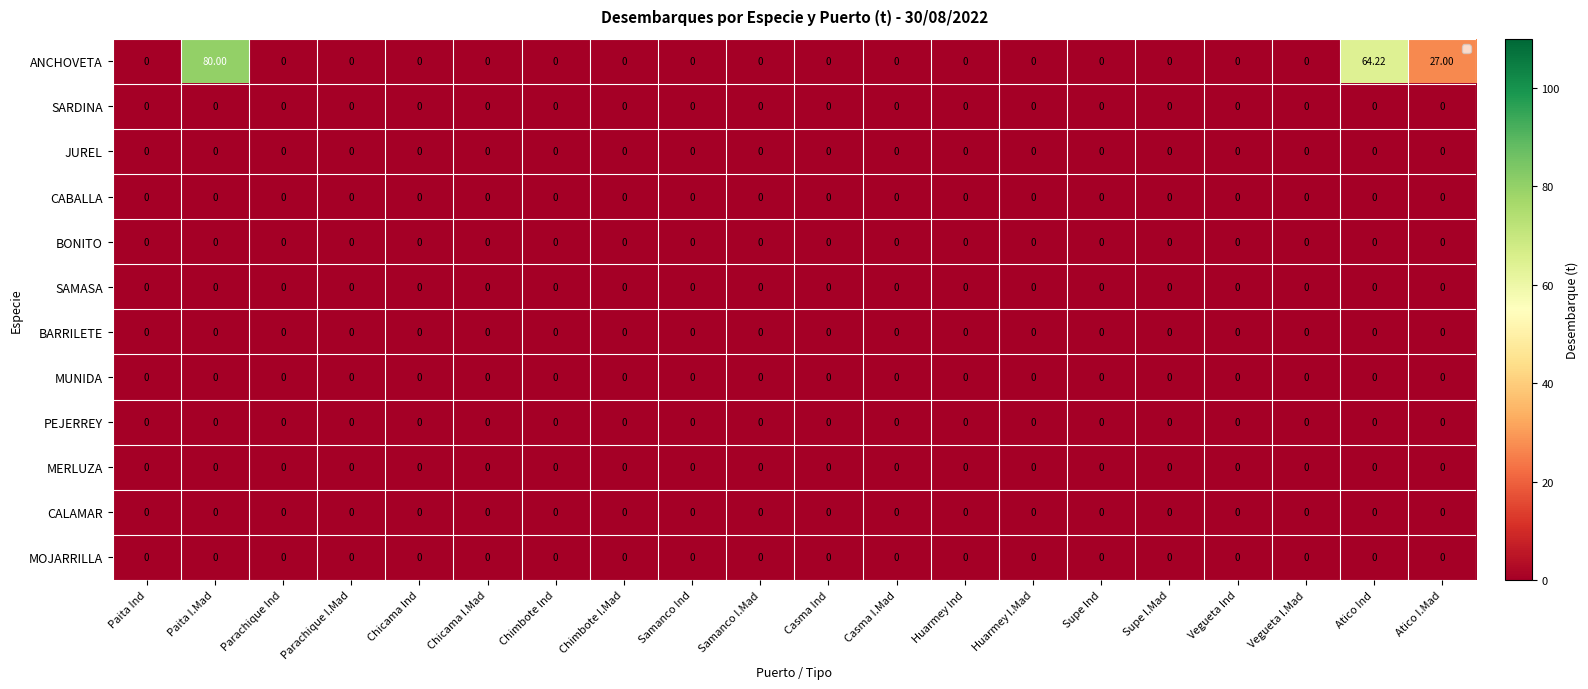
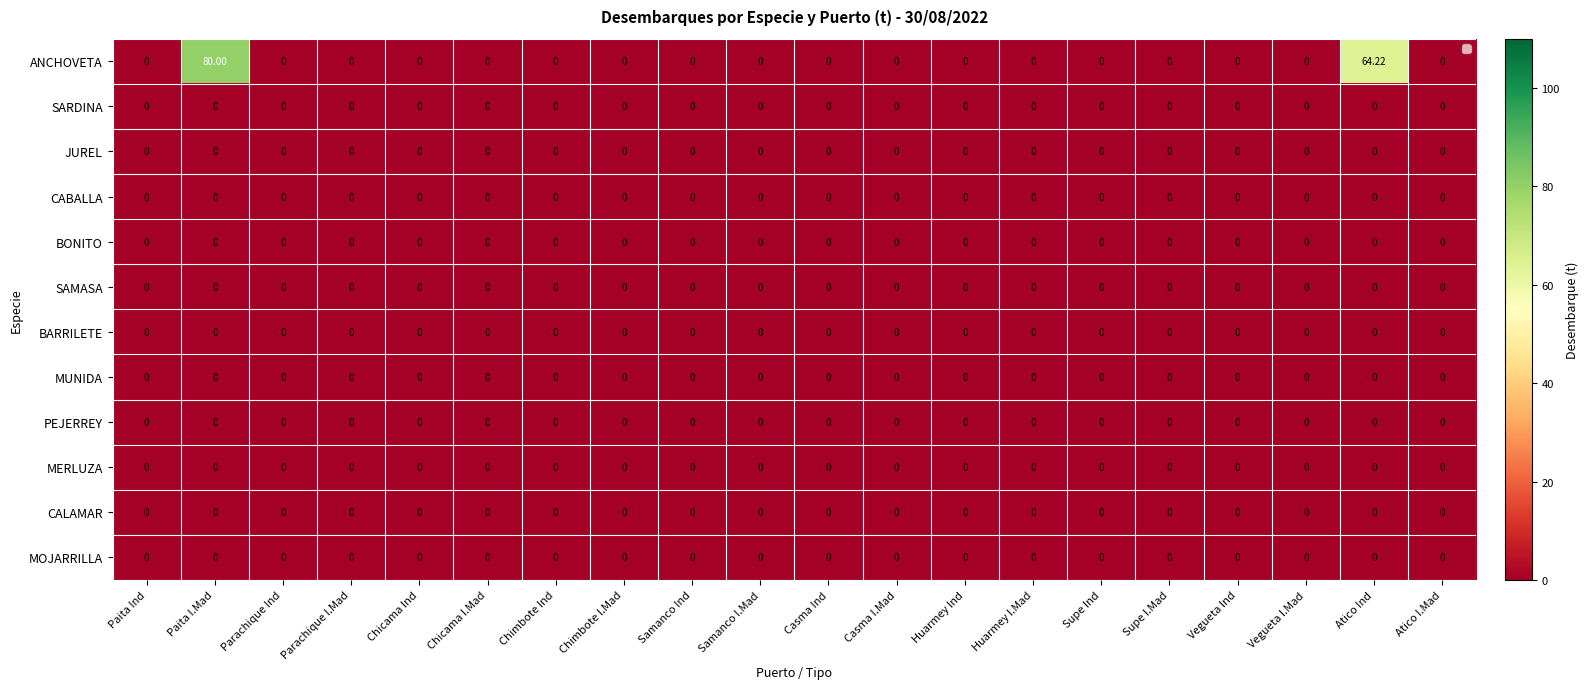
  {
    "ANCHOVETA": {
      "Paita Ind": 0,
      "Paita I.Mad": 80.00,
      "Parachique Ind": 0,
      "Parachique I.Mad": 0,
      "Chicama Ind": 0,
      "Chicama I.Mad": 0,
      "Chimbote Ind": 0,
      "Chimbote I.Mad": 0,
      "Samanco Ind": 0,
      "Samanco I.Mad": 0,
      "Casma Ind": 0,
      "Casma I.Mad": 0,
      "Huarmey Ind": 0,
      "Huarmey I.Mad": 0,
      "Supe Ind": 0,
      "Supe I.Mad": 0,
      "Vegueta Ind": 0,
      "Vegueta I.Mad": 0,
      "Atico Ind": 64.22,
-     "Atico I.Mad": 27.00
+     "Atico I.Mad": 0
    }
  }
